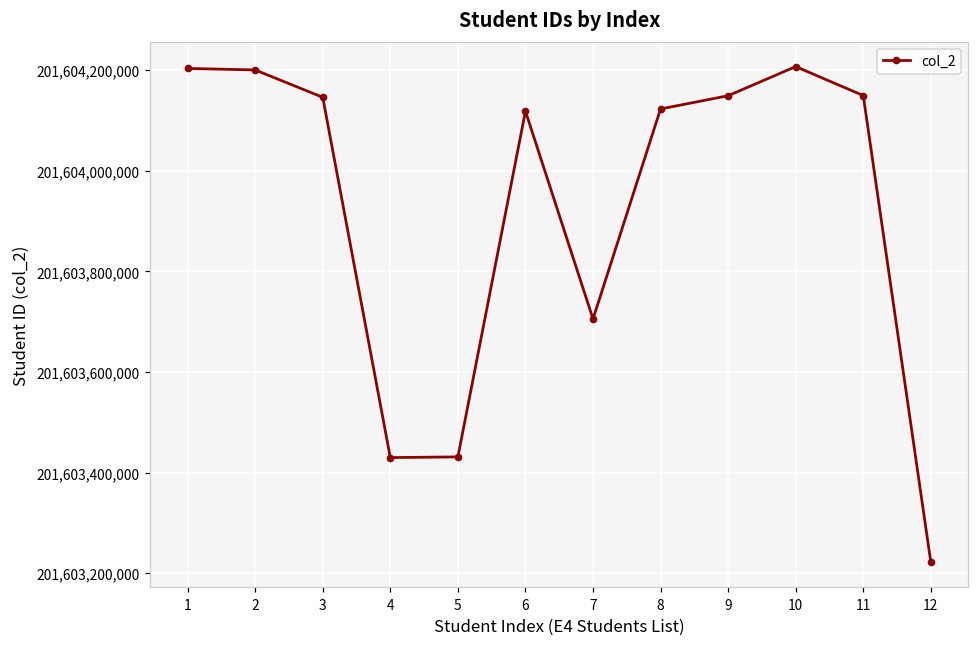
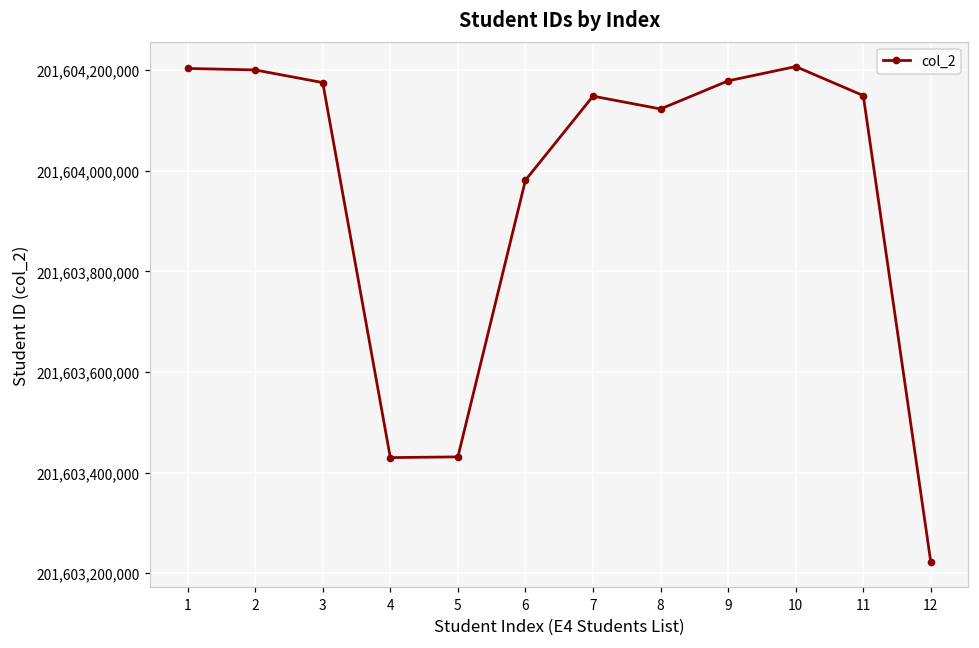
  {
    "1": "201,604,200,000",
    "2": "201,604,200,000",
-   "3": "201,604,150,000",
+   "3": "201,604,180,000",
    "4": "201,603,430,000",
    "5": "201,603,430,000",
-   "6": "201,604,120,000",
-   "7": "201,603,710,000",
+   "6": "201,603,980,000",
+   "7": "201,604,150,000",
    "8": "201,604,120,000",
-   "9": "201,604,150,000",
+   "9": "201,604,180,000",
    "10": "201,604,210,000",
    "11": "201,604,150,000",
    "12": "201,603,220,000"
  }
